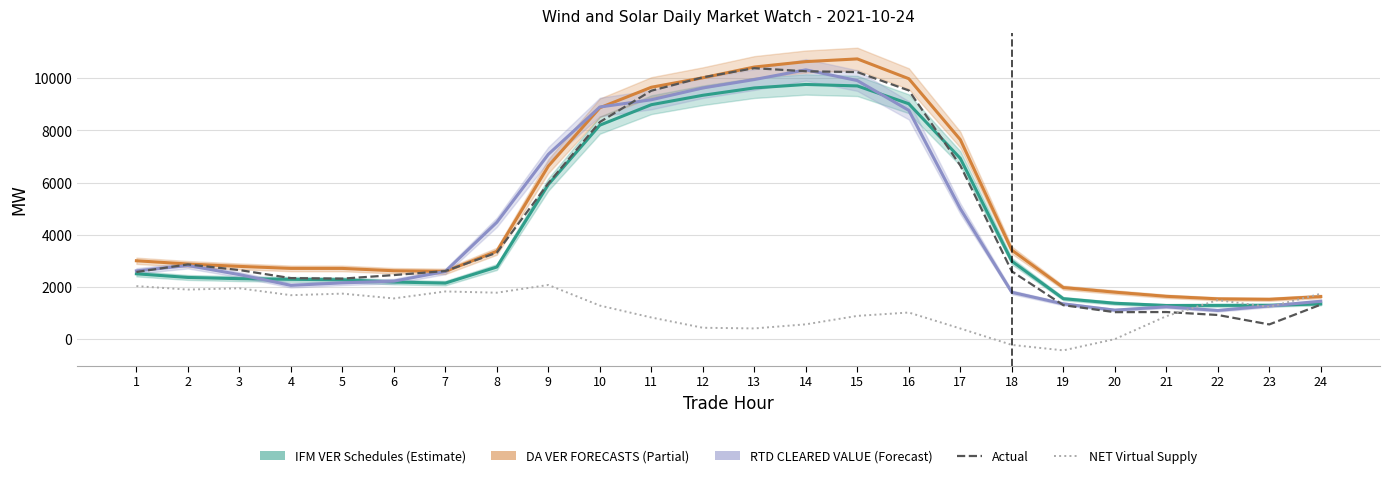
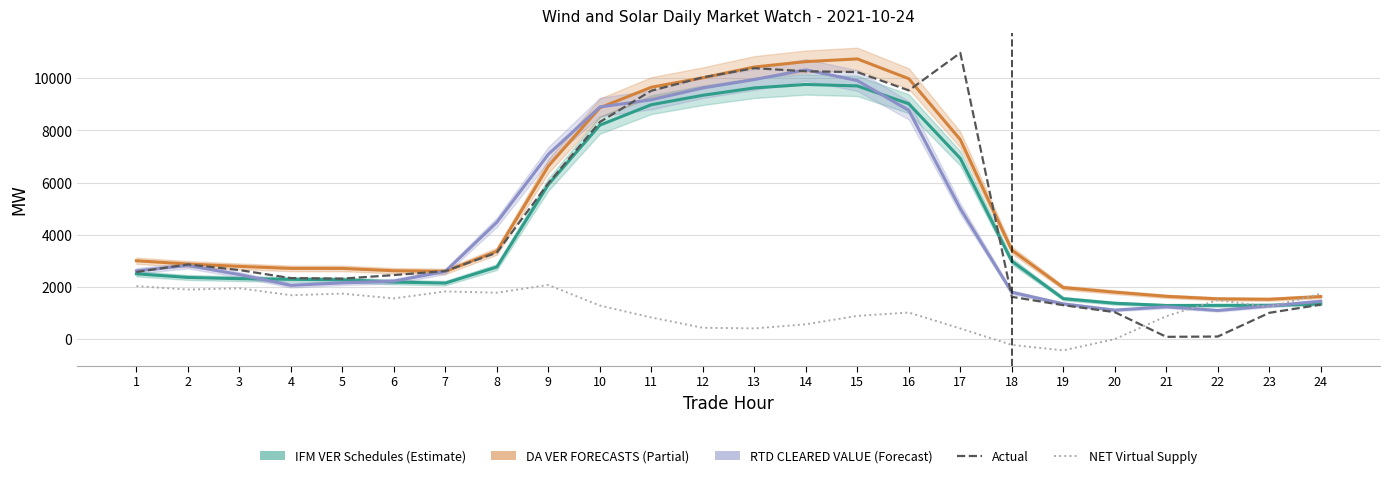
  {
    "Actual": {
      "6": 2500,
      "10": 8300,
      "16": 9500,
-     "17": 6700,
-     "18": 2600,
-     "21": 1000,
-     "22": 900,
-     "23": 600
+     "17": 11000,
+     "18": 1600,
+     "21": 100,
+     "22": 100,
+     "23": 1000
    }
  }
